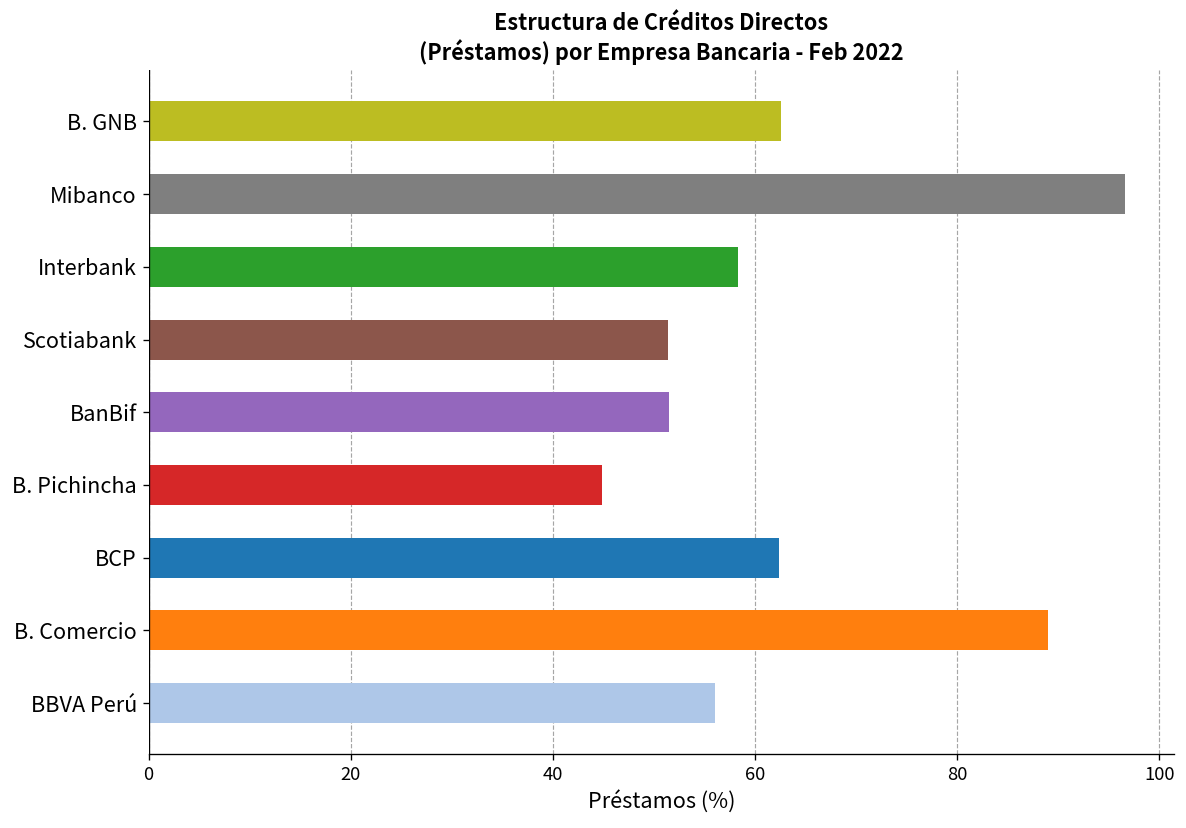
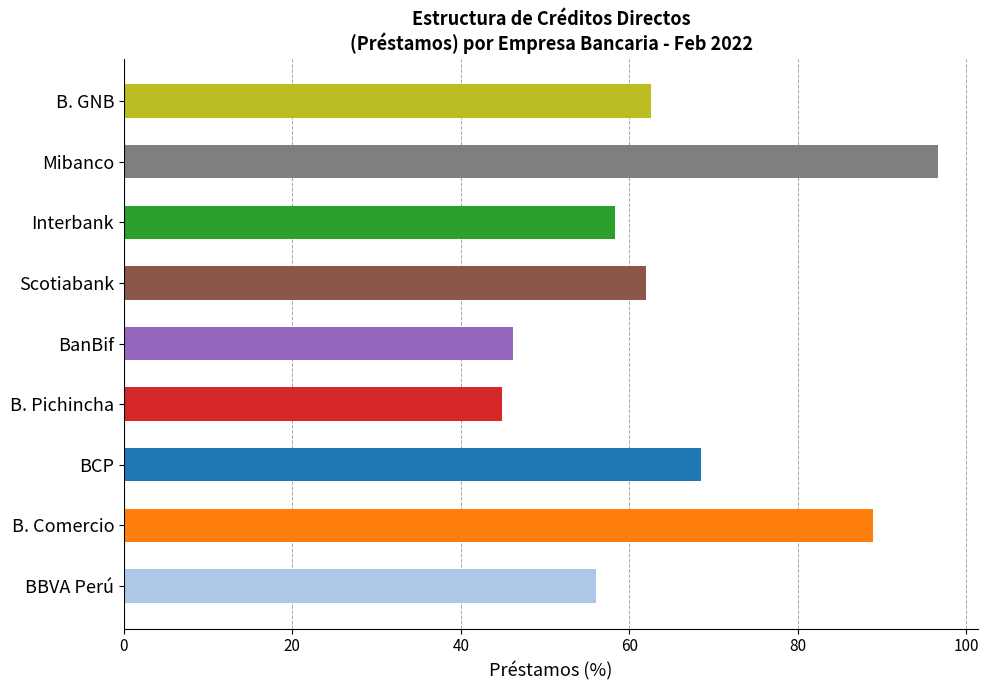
  {
    "B. GNB": 63,
    "Mibanco": 97,
    "Interbank": 58,
-   "Scotiabank": 51,
-   "BanBif": 51,
+   "Scotiabank": 62,
+   "BanBif": 46,
    "B. Pichincha": 45,
-   "BCP": 62,
+   "BCP": 69,
    "B. Comercio": 89,
    "BBVA Perú": 56
  }
